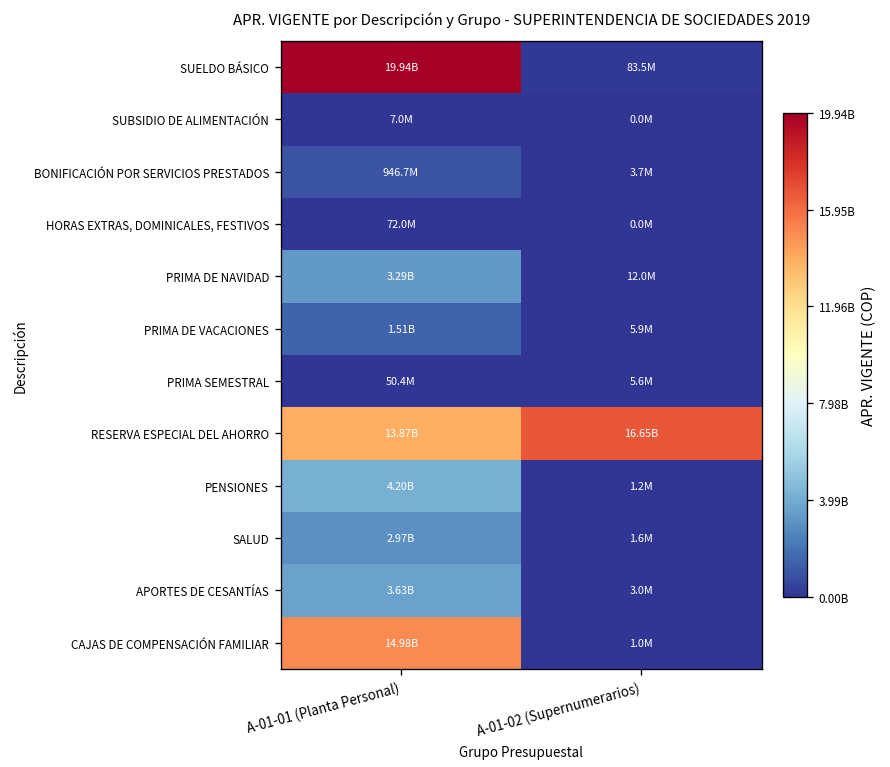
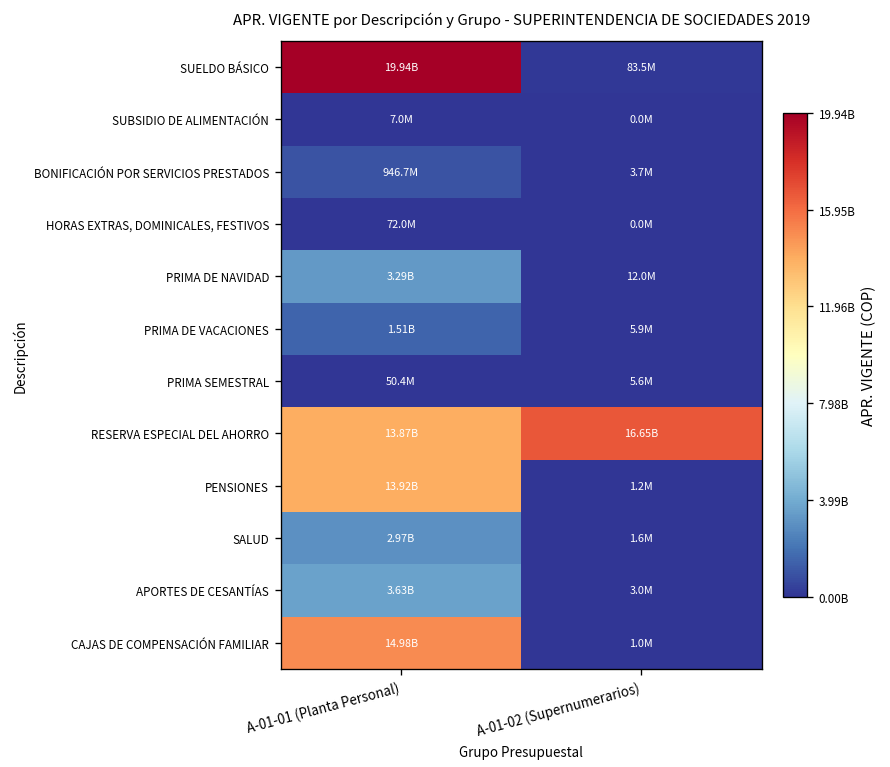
  {
    "SUELDO BÁSICO": {
      "A-01-01 (Planta Personal)": "19.94B",
      "A-01-02 (Supernumerarios)": "83.5M"
    },
    "SUBSIDIO DE ALIMENTACIÓN": {
      "A-01-01 (Planta Personal)": "7.0M",
      "A-01-02 (Supernumerarios)": "0.0M"
    },
    "BONIFICACIÓN POR SERVICIOS PRESTADOS": {
      "A-01-01 (Planta Personal)": "946.7M",
      "A-01-02 (Supernumerarios)": "3.7M"
    },
    "HORAS EXTRAS, DOMINICALES, FESTIVOS": {
      "A-01-01 (Planta Personal)": "72.0M",
      "A-01-02 (Supernumerarios)": "0.0M"
    },
    "PRIMA DE NAVIDAD": {
      "A-01-01 (Planta Personal)": "3.29B",
      "A-01-02 (Supernumerarios)": "12.0M"
    },
    "PRIMA DE VACACIONES": {
      "A-01-01 (Planta Personal)": "1.51B",
      "A-01-02 (Supernumerarios)": "5.9M"
    },
    "PRIMA SEMESTRAL": {
      "A-01-01 (Planta Personal)": "50.4M",
      "A-01-02 (Supernumerarios)": "5.6M"
    },
    "RESERVA ESPECIAL DEL AHORRO": {
      "A-01-01 (Planta Personal)": "13.87B",
      "A-01-02 (Supernumerarios)": "16.65B"
    },
    "PENSIONES": {
-     "A-01-01 (Planta Personal)": "4.20B",
+     "A-01-01 (Planta Personal)": "13.92B",
      "A-01-02 (Supernumerarios)": "1.2M"
    },
    "SALUD": {
      "A-01-01 (Planta Personal)": "2.97B",
      "A-01-02 (Supernumerarios)": "1.6M"
    },
    "APORTES DE CESANTÍAS": {
      "A-01-01 (Planta Personal)": "3.63B",
      "A-01-02 (Supernumerarios)": "3.0M"
    },
    "CAJAS DE COMPENSACIÓN FAMILIAR": {
      "A-01-01 (Planta Personal)": "14.98B",
      "A-01-02 (Supernumerarios)": "1.0M"
    }
  }
